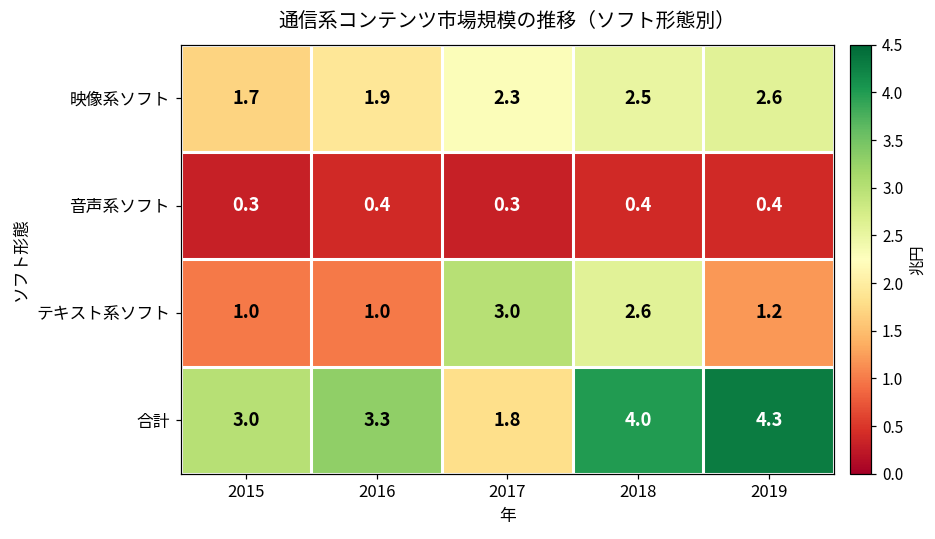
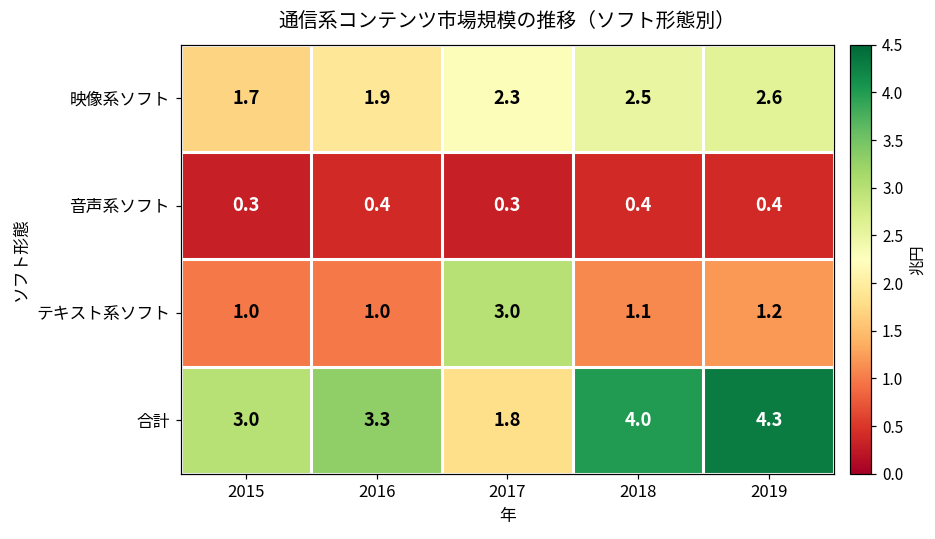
  {
    "映像系ソフト": {
      "2015": 1.7,
      "2016": 1.9,
      "2017": 2.3,
      "2018": 2.5,
      "2019": 2.6
    },
    "音声系ソフト": {
      "2015": 0.3,
      "2016": 0.4,
      "2017": 0.3,
      "2018": 0.4,
      "2019": 0.4
    },
    "テキスト系ソフト": {
      "2015": 1.0,
      "2016": 1.0,
      "2017": 3.0,
-     "2018": 2.6,
+     "2018": 1.1,
      "2019": 1.2
    },
    "合計": {
      "2015": 3.0,
      "2016": 3.3,
      "2017": 1.8,
      "2018": 4.0,
      "2019": 4.3
    }
  }
